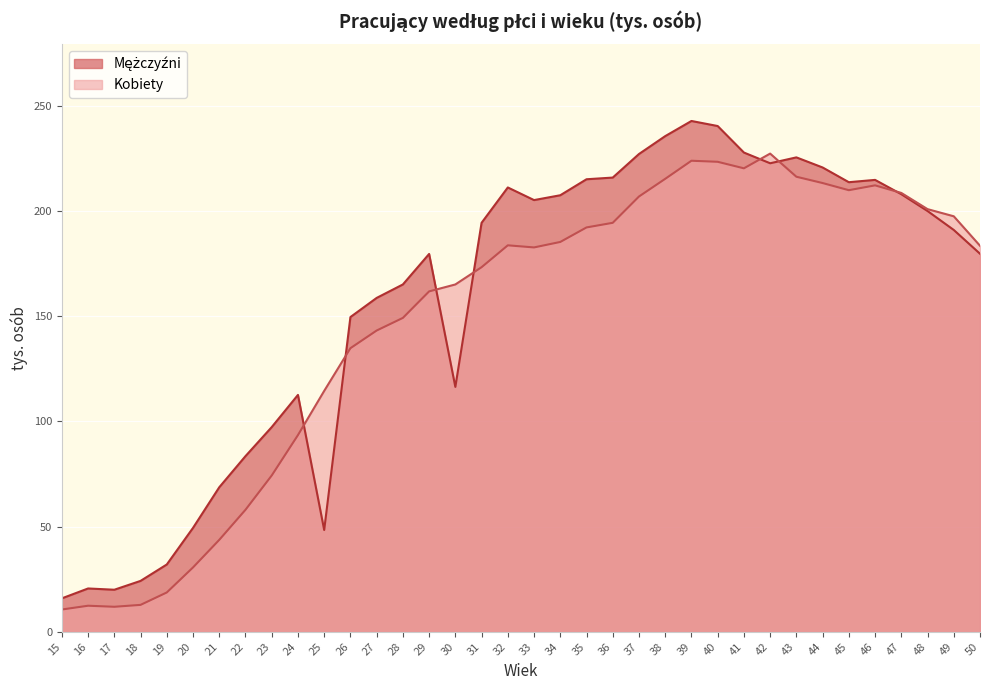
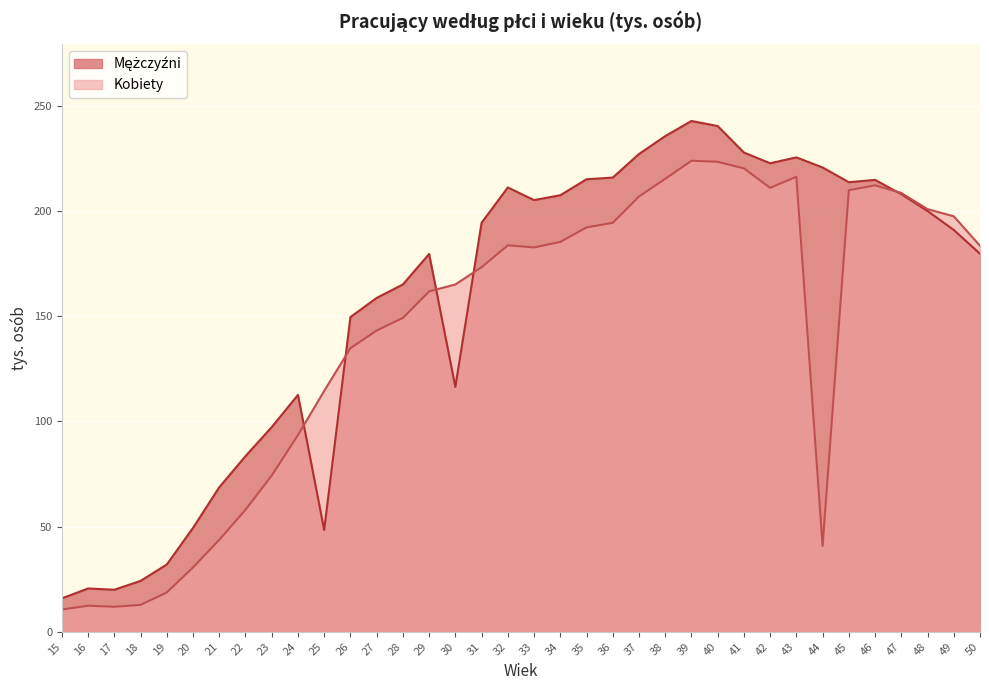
  {
    "Mężczyźni": {
      "15": 16,
      "16": 21,
      "17": 20,
      "18": 24,
      "19": 32,
      "20": 49,
      "21": 69,
      "22": 84,
      "23": 97,
      "24": 113,
      "25": 48,
      "26": 150,
      "27": 159,
      "28": 165,
      "29": 180,
      "30": 116,
      "31": 194,
      "32": 211,
      "33": 205,
      "34": 208,
      "35": 215,
      "36": 216,
      "37": 227,
      "38": 236,
      "39": 243,
      "40": 240,
      "41": 228,
      "42": 223,
      "43": 226,
      "44": 221,
      "45": 214,
      "46": 215,
      "49": 191,
      "50": 180
    },
    "Kobiety": {
      "15": 11,
      "16": 12,
      "17": 12,
      "18": 13,
      "19": 19,
      "20": 31,
      "21": 44,
      "22": 58,
      "23": 74,
      "24": 94,
      "25": 115,
      "26": 135,
      "27": 143,
      "28": 149,
      "29": 162,
      "30": 165,
      "31": 173,
      "32": 184,
      "33": 183,
      "34": 185,
      "35": 192,
      "36": 194,
      "37": 207,
      "38": 215,
      "39": 224,
      "40": 223,
      "41": 220,
-     "42": 227,
+     "42": 211,
      "43": 216,
-     "44": 213,
+     "44": 41,
      "45": 210,
      "46": 212,
      "49": 198,
      "50": 184
    }
  }
